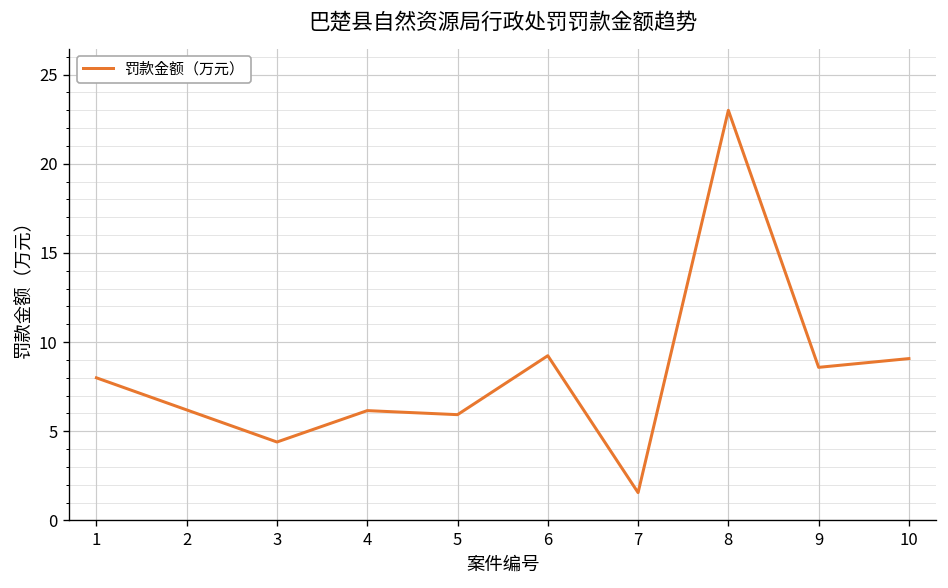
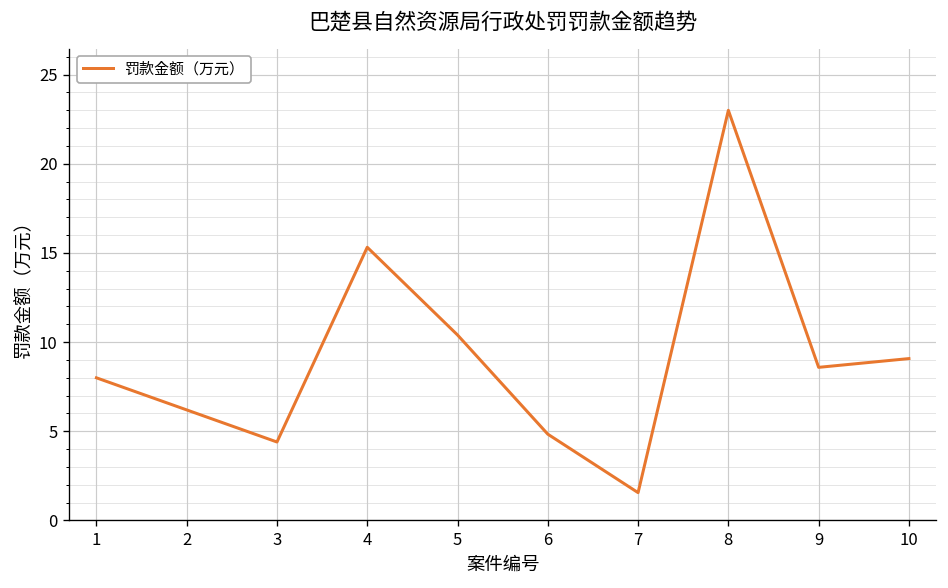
  {
    "1": 8.0,
    "2": 6.2,
    "3": 4.4,
-   "4": 6.2,
-   "5": 5.9,
-   "6": 9.2,
+   "4": 15.3,
+   "5": 10.4,
+   "6": 4.8,
    "7": 1.6,
    "8": 23.0,
    "9": 8.6,
    "10": 9.1
  }
